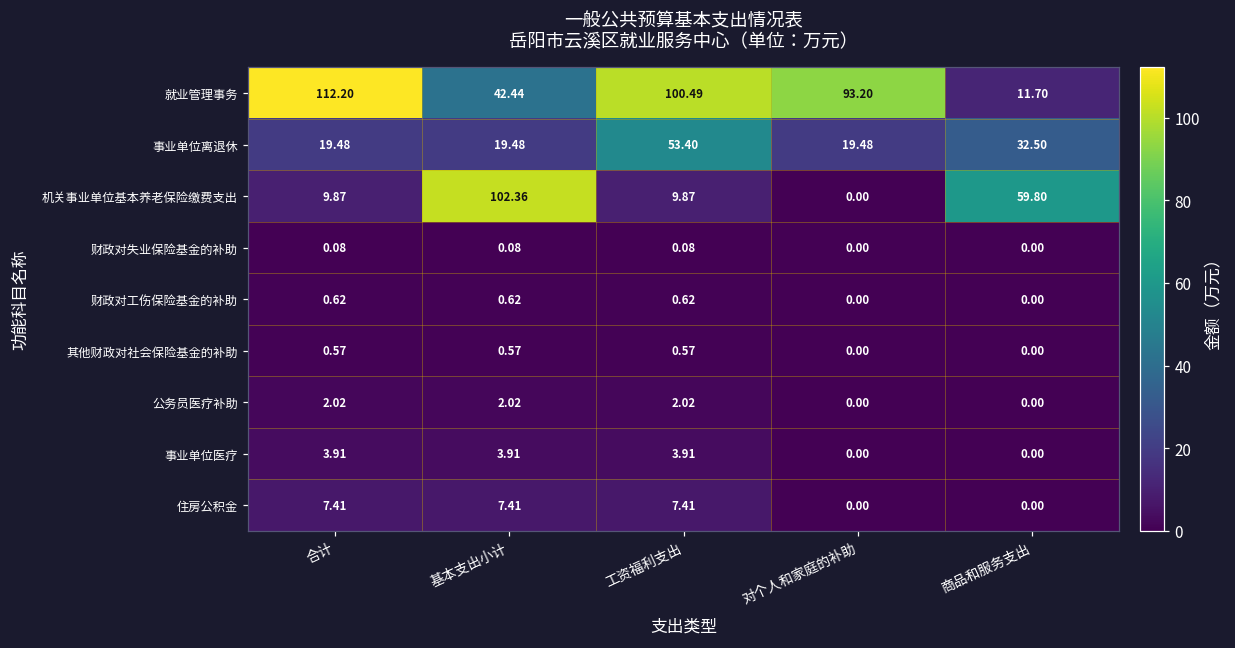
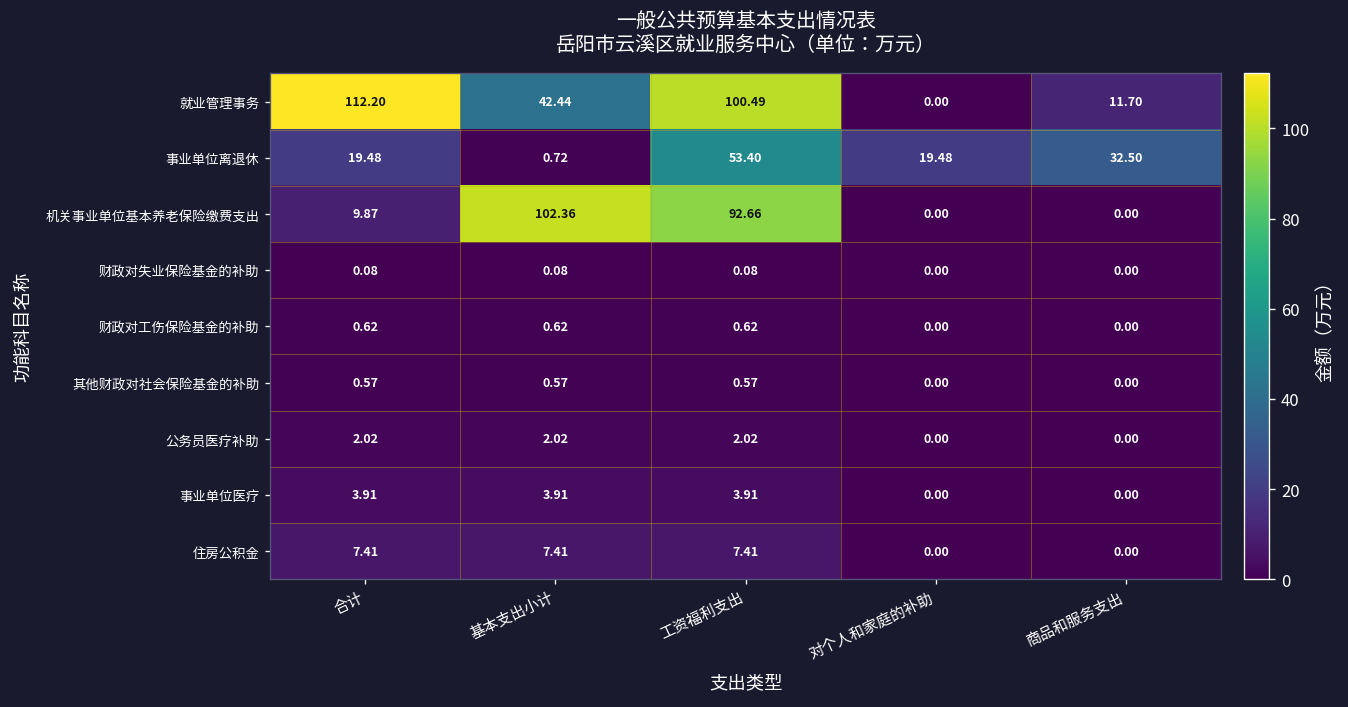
  {
    "就业管理事务": {
      "合计": 112.20,
      "基本支出小计": 42.44,
      "工资福利支出": 100.49,
-     "对个人和家庭的补助": 93.20,
+     "对个人和家庭的补助": 0.00,
      "商品和服务支出": 11.70
    },
    "事业单位离退休": {
      "合计": 19.48,
-     "基本支出小计": 19.48,
+     "基本支出小计": 0.72,
      "工资福利支出": 53.40,
      "对个人和家庭的补助": 19.48,
      "商品和服务支出": 32.50
    },
    "机关事业单位基本养老保险缴费支出": {
      "合计": 9.87,
      "基本支出小计": 102.36,
-     "工资福利支出": 9.87,
+     "工资福利支出": 92.66,
      "对个人和家庭的补助": 0.00,
-     "商品和服务支出": 59.80
+     "商品和服务支出": 0.00
    },
    "财政对失业保险基金的补助": {
      "合计": 0.08,
      "基本支出小计": 0.08,
      "工资福利支出": 0.08,
      "对个人和家庭的补助": 0.00,
      "商品和服务支出": 0.00
    },
    "财政对工伤保险基金的补助": {
      "合计": 0.62,
      "基本支出小计": 0.62,
      "工资福利支出": 0.62,
      "对个人和家庭的补助": 0.00,
      "商品和服务支出": 0.00
    },
    "其他财政对社会保险基金的补助": {
      "合计": 0.57,
      "基本支出小计": 0.57,
      "工资福利支出": 0.57,
      "对个人和家庭的补助": 0.00,
      "商品和服务支出": 0.00
    },
    "公务员医疗补助": {
      "合计": 2.02,
      "基本支出小计": 2.02,
      "工资福利支出": 2.02,
      "对个人和家庭的补助": 0.00,
      "商品和服务支出": 0.00
    },
    "事业单位医疗": {
      "合计": 3.91,
      "基本支出小计": 3.91,
      "工资福利支出": 3.91,
      "对个人和家庭的补助": 0.00,
      "商品和服务支出": 0.00
    },
    "住房公积金": {
      "合计": 7.41,
      "基本支出小计": 7.41,
      "工资福利支出": 7.41,
      "对个人和家庭的补助": 0.00,
      "商品和服务支出": 0.00
    }
  }
